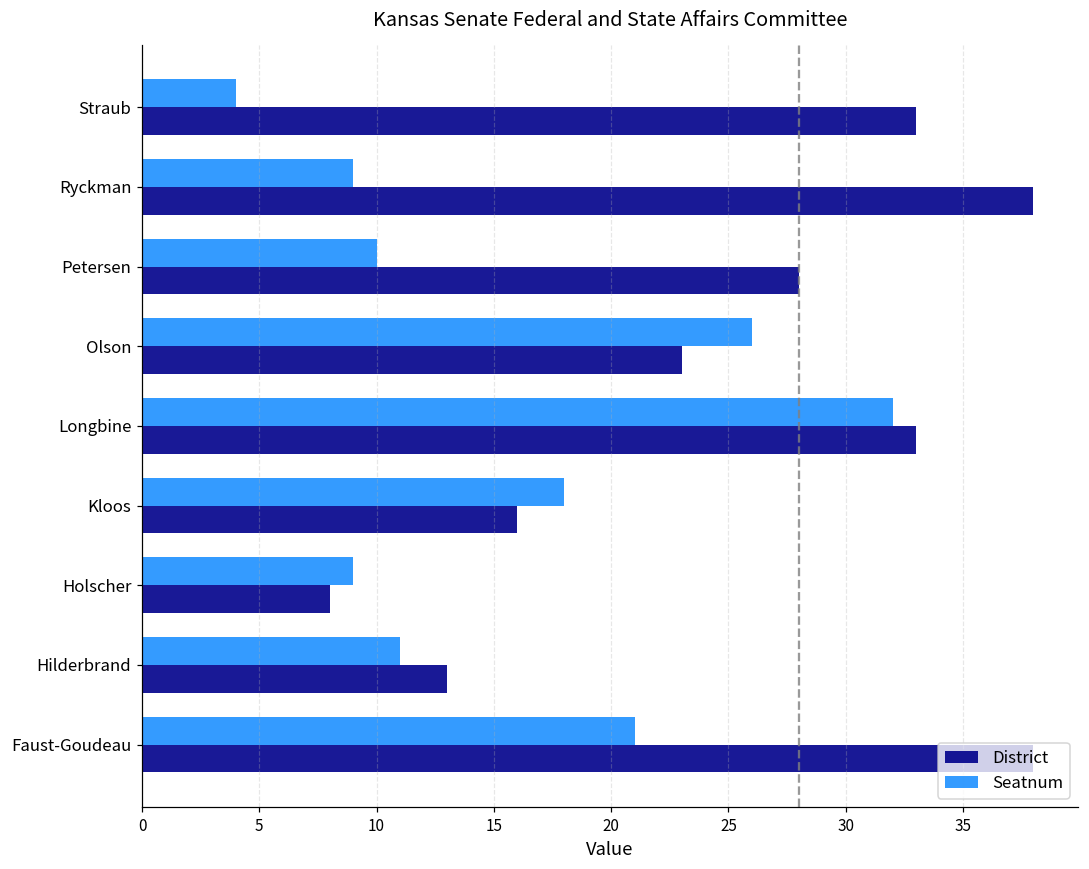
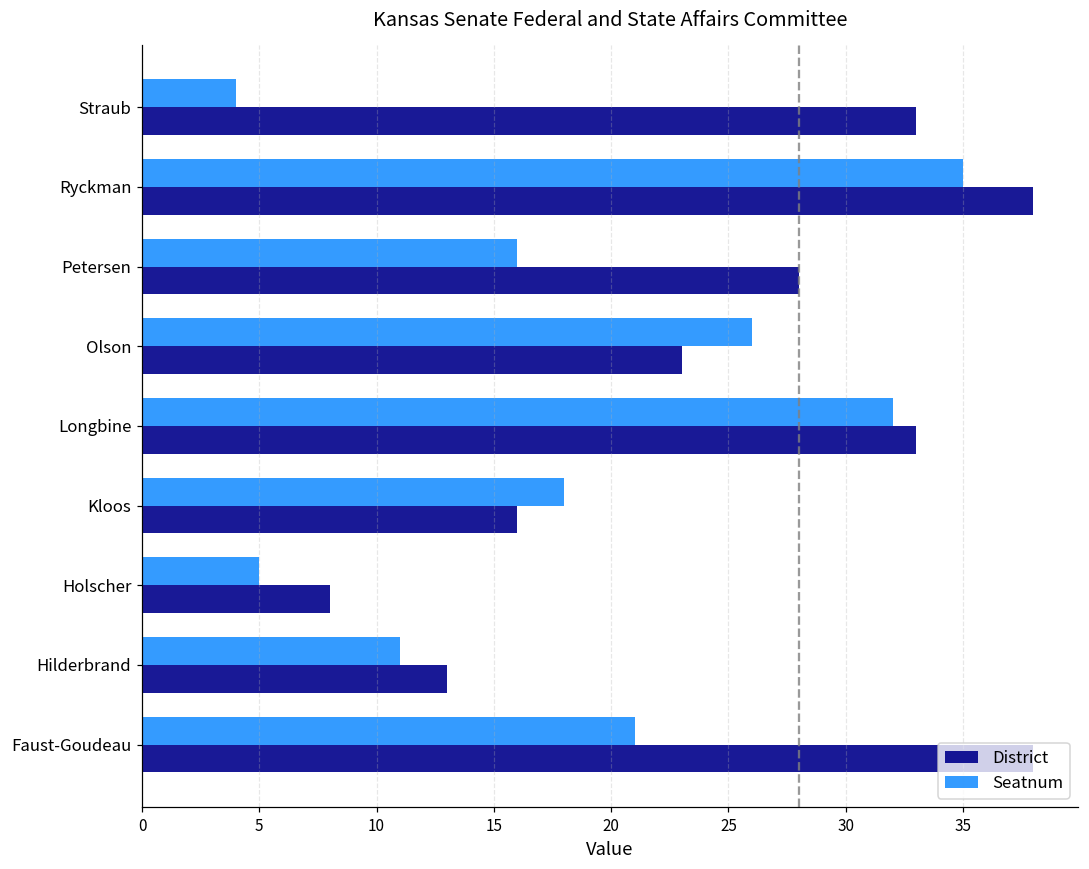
  {
    "District": {
      "Straub": 33,
      "Ryckman": 38,
      "Petersen": 28,
      "Olson": 23,
      "Longbine": 33,
      "Kloos": 16,
      "Holscher": 8,
      "Hilderbrand": 13
    },
    "Seatnum": {
      "Straub": 4,
-     "Ryckman": 9,
-     "Petersen": 10,
+     "Ryckman": 35,
+     "Petersen": 16,
      "Olson": 26,
      "Longbine": 32,
      "Kloos": 18,
-     "Holscher": 9,
+     "Holscher": 5,
      "Hilderbrand": 11,
      "Faust-Goudeau": 21
    }
  }
